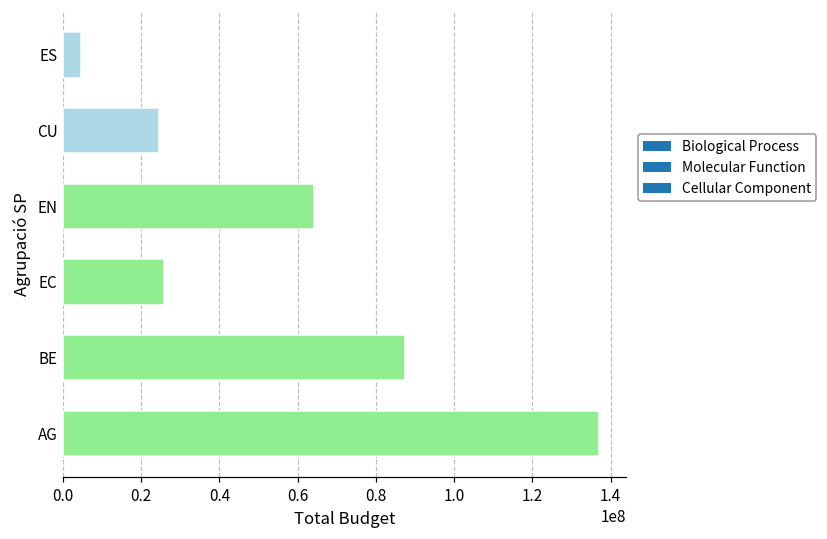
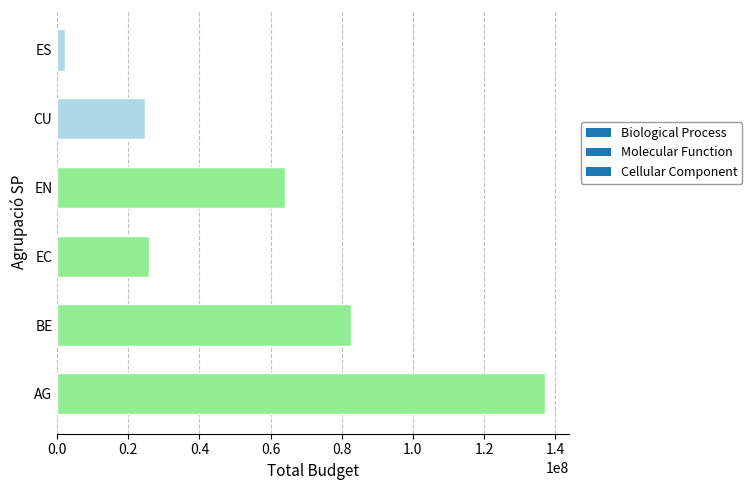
  {
-   "ES": 5000000,
+   "ES": 2000000,
    "CU": 25000000,
    "EN": 64000000,
    "EC": 26000000,
-   "BE": 88000000,
+   "BE": 83000000,
    "AG": 137000000
  }
